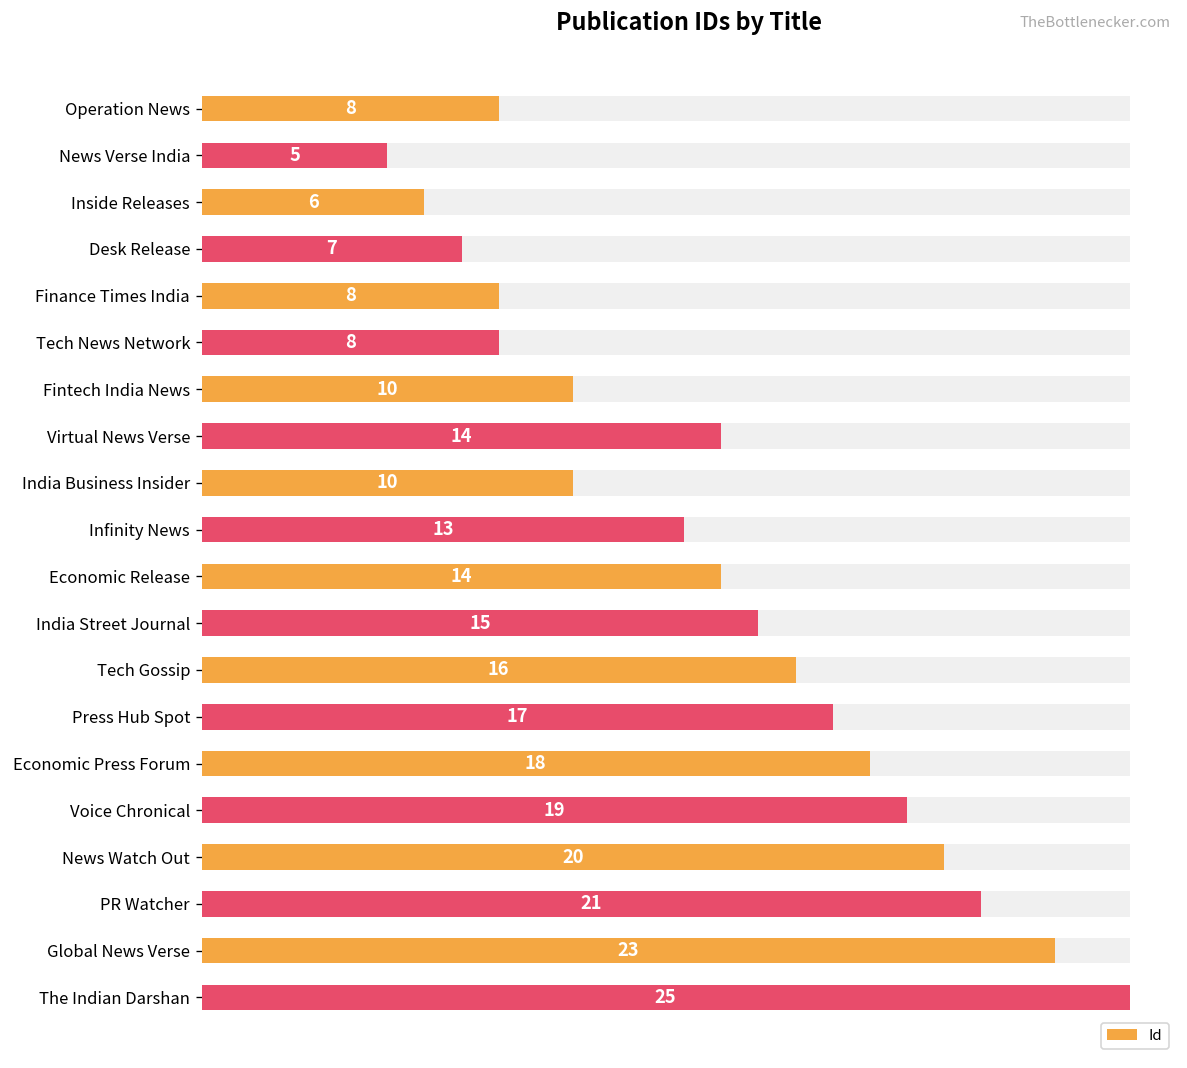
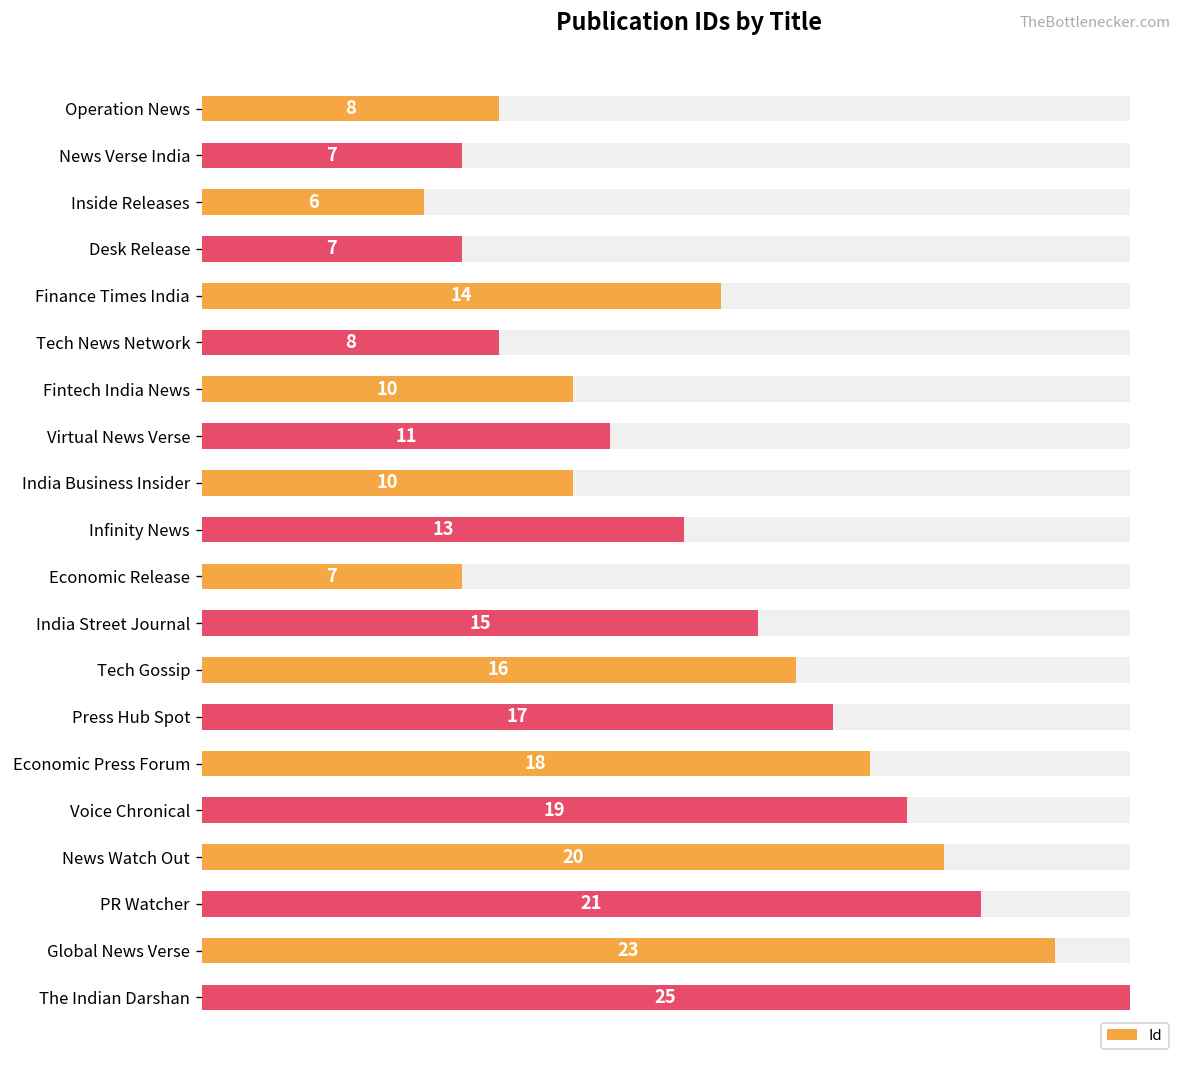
  {
    "Id": {
-     "News Verse India": 5,
-     "Finance Times India": 8,
-     "Virtual News Verse": 14,
-     "Economic Release": 14,
+     "News Verse India": 7,
+     "Finance Times India": 14,
+     "Virtual News Verse": 11,
+     "Economic Release": 7,
      "The Indian Darshan": 25
    }
  }
